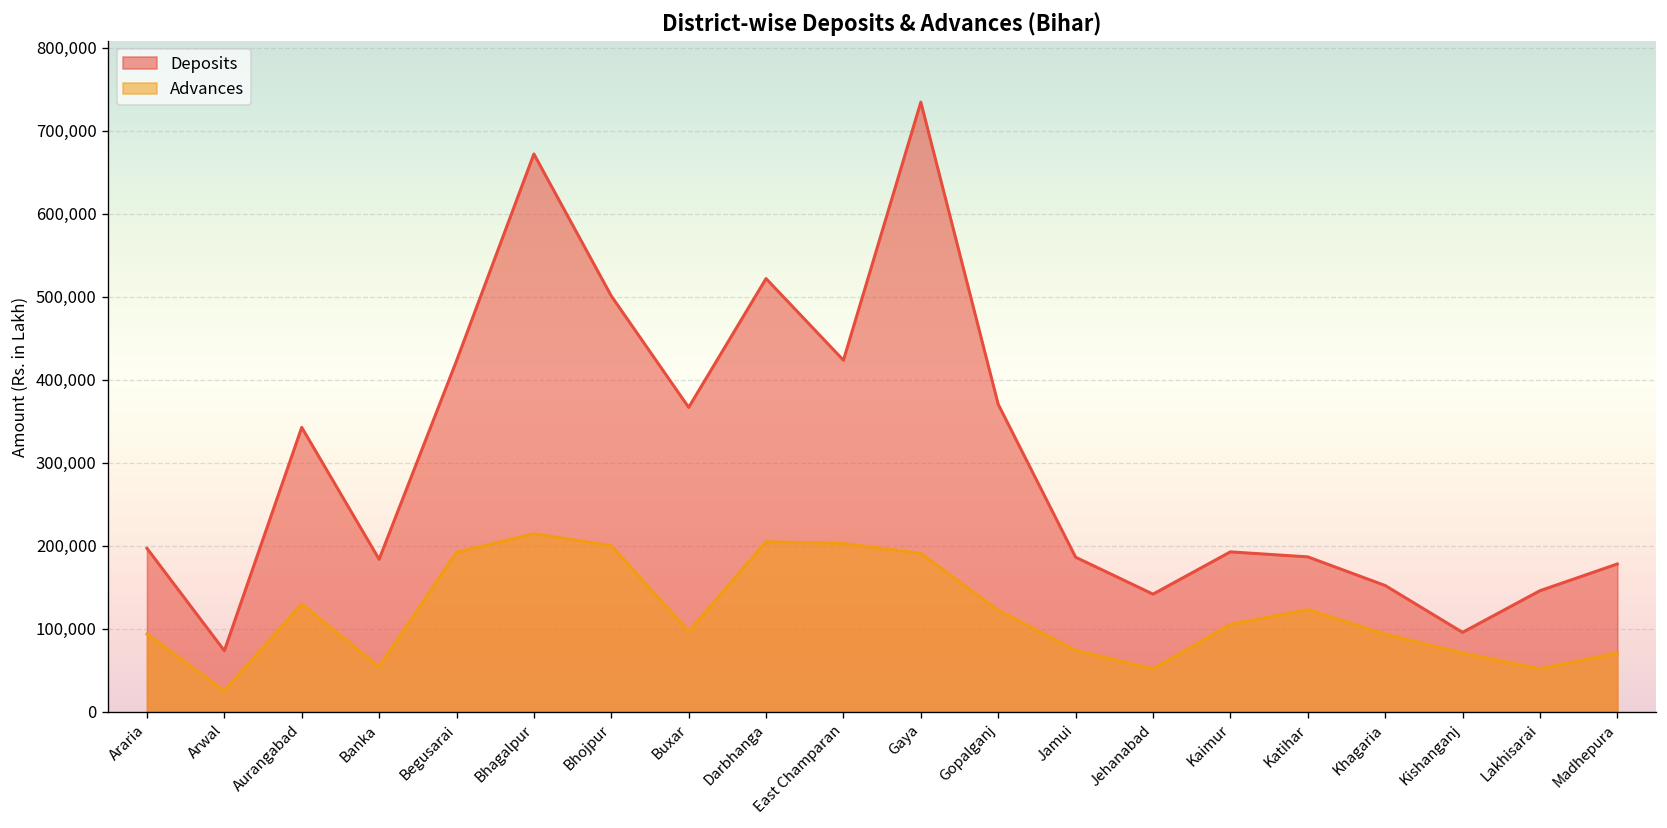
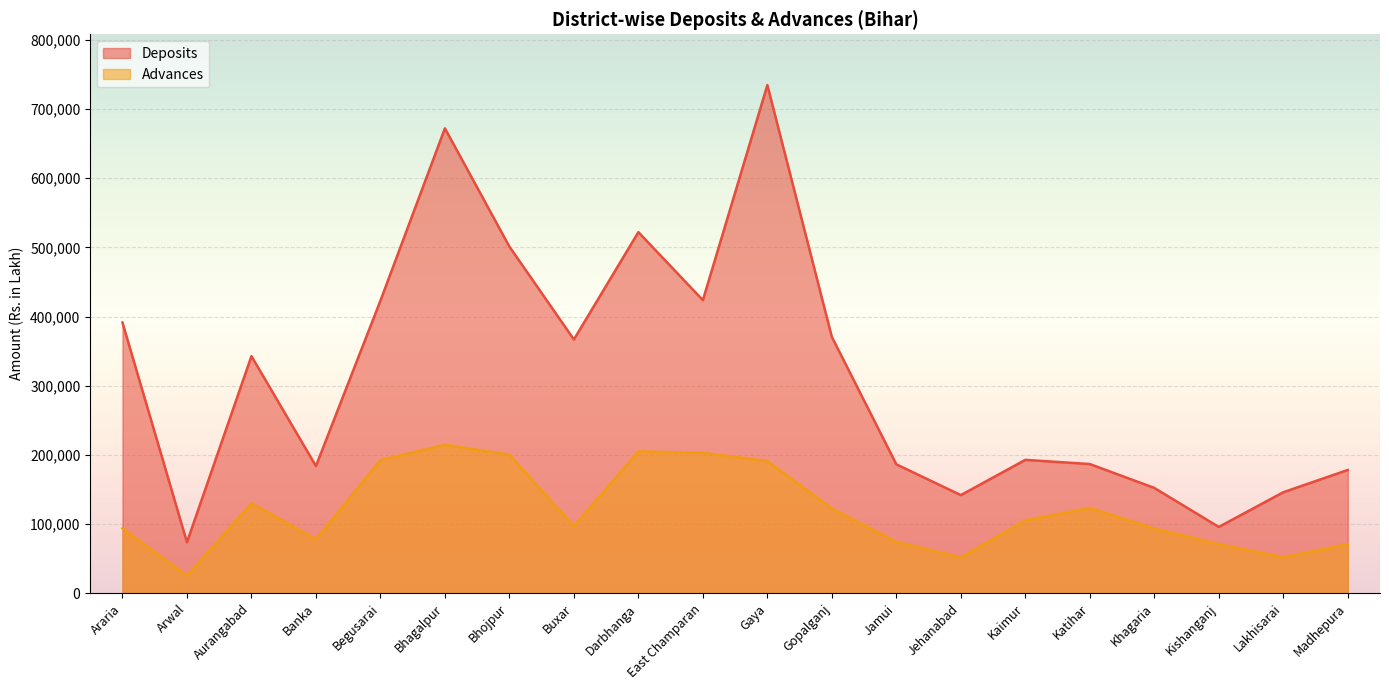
  {
    "Deposits": {
-     "Araria": "200,000",
+     "Araria": "390,000",
      "Arwal": "70,000",
      "Aurangabad": "340,000",
      "Banka": "180,000",
      "Begusarai": "420,000",
      "Bhagalpur": "670,000",
      "Bhojpur": "500,000",
      "Buxar": "370,000",
      "Darbhanga": "520,000",
      "East Champaran": "420,000",
      "Gaya": "730,000",
      "Gopalganj": "370,000",
      "Jamui": "190,000",
      "Jehanabad": "140,000",
      "Kaimur": "190,000",
      "Katihar": "190,000",
      "Khagaria": "150,000",
      "Kishanganj": "100,000",
      "Lakhisarai": "150,000",
      "Madhepura": "180,000"
    },
    "Advances": {
      "Araria": "90,000",
      "Arwal": "30,000",
      "Aurangabad": "130,000",
-     "Banka": "50,000",
+     "Banka": "80,000",
      "Begusarai": "190,000",
      "Bhagalpur": "210,000",
      "Bhojpur": "200,000",
      "Buxar": "100,000",
      "Darbhanga": "200,000",
      "East Champaran": "200,000",
      "Gaya": "190,000",
      "Gopalganj": "120,000",
      "Jamui": "70,000",
      "Jehanabad": "50,000",
      "Kaimur": "110,000",
      "Katihar": "120,000",
      "Khagaria": "90,000",
      "Kishanganj": "70,000",
      "Lakhisarai": "50,000",
      "Madhepura": "70,000"
    }
  }
